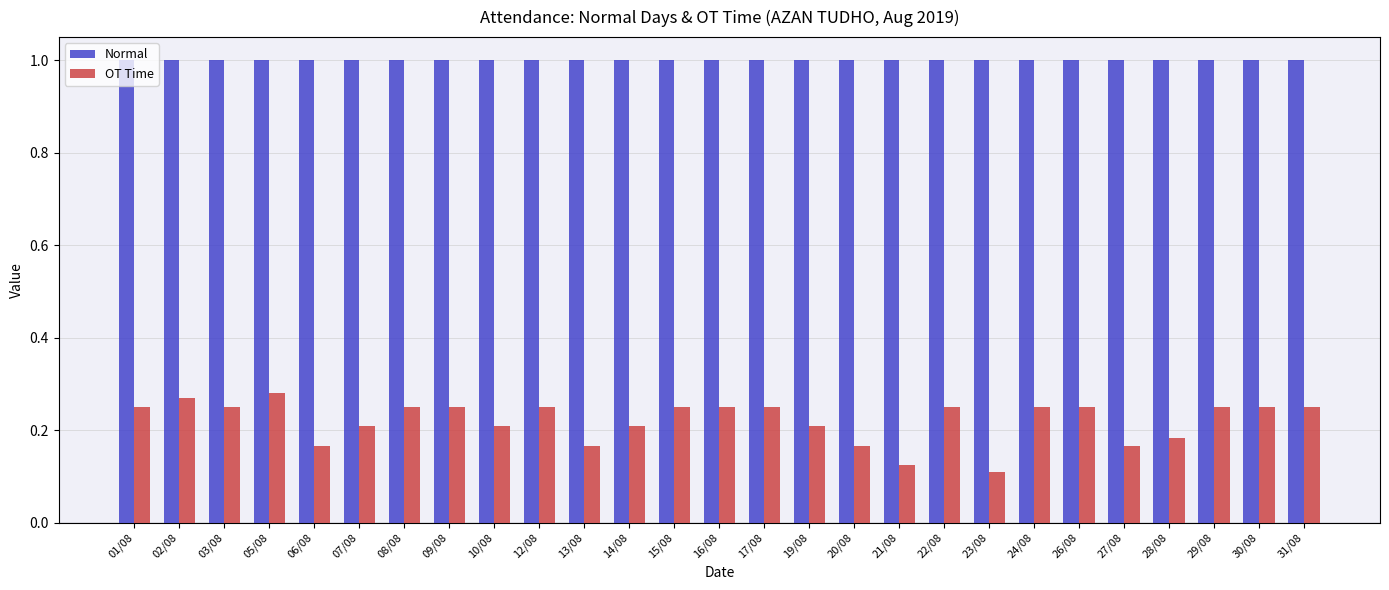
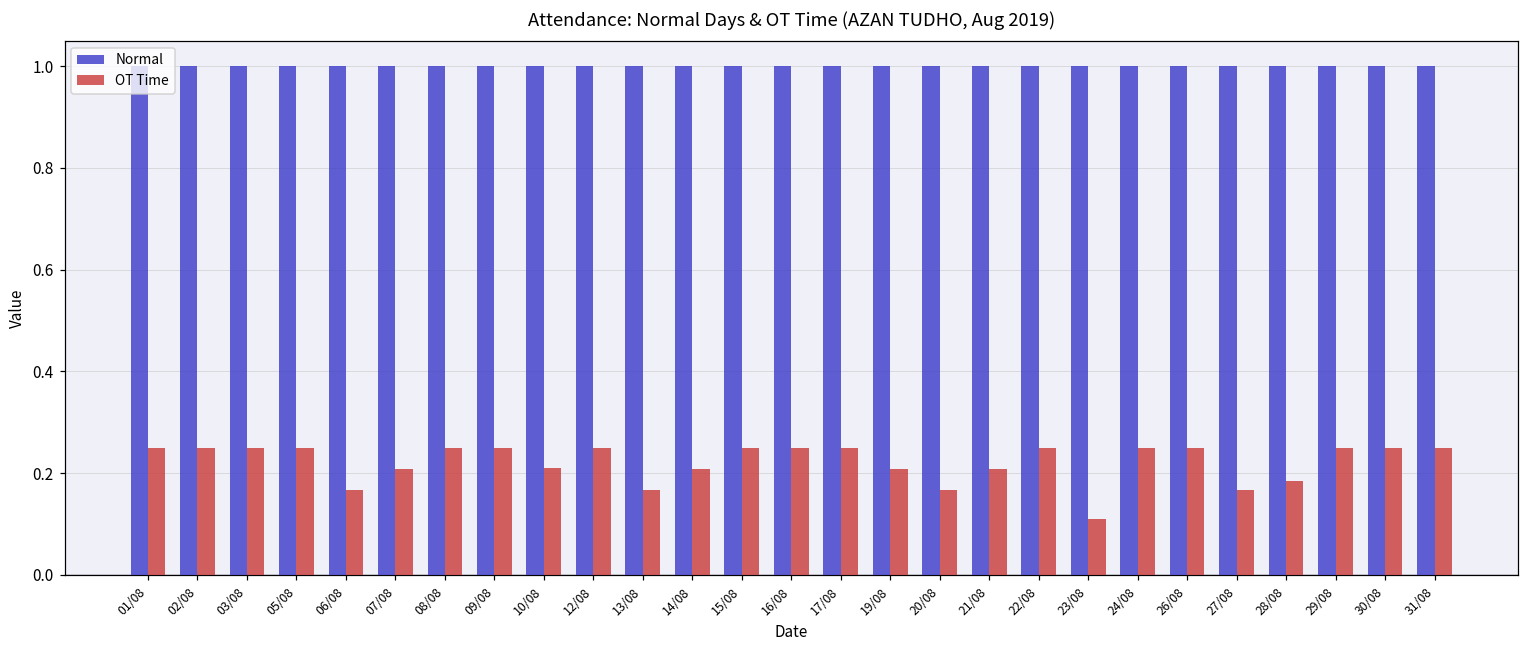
  {
    "Normal": {
      "02/08": 1.00,
      "03/08": 1.00,
      "05/08": 1.00,
      "06/08": 1.00,
      "07/08": 1.00,
      "08/08": 1.00,
      "09/08": 1.00,
      "10/08": 1.00,
      "12/08": 1.00,
      "13/08": 1.00,
      "14/08": 1.00,
      "15/08": 1.00,
      "16/08": 1.00,
      "17/08": 1.00,
      "19/08": 1.00,
      "20/08": 1.00,
      "21/08": 1.00,
      "22/08": 1.00,
      "23/08": 1.00,
      "24/08": 1.00,
      "26/08": 1.00,
      "27/08": 1.00,
      "28/08": 1.00,
      "29/08": 1.00,
      "30/08": 1.00,
      "31/08": 1.00
    },
    "OT Time": {
      "01/08": 0.25,
-     "02/08": 0.27,
+     "02/08": 0.25,
      "03/08": 0.25,
-     "05/08": 0.28,
+     "05/08": 0.25,
      "06/08": 0.17,
      "07/08": 0.21,
      "08/08": 0.25,
      "09/08": 0.25,
      "10/08": 0.21,
      "12/08": 0.25,
      "13/08": 0.17,
      "14/08": 0.21,
      "15/08": 0.25,
      "16/08": 0.25,
      "17/08": 0.25,
      "19/08": 0.21,
      "20/08": 0.17,
-     "21/08": 0.13,
+     "21/08": 0.21,
      "22/08": 0.25,
      "23/08": 0.11,
      "24/08": 0.25,
      "26/08": 0.25,
      "27/08": 0.17,
      "28/08": 0.18,
      "29/08": 0.25,
      "30/08": 0.25,
      "31/08": 0.25
    }
  }
